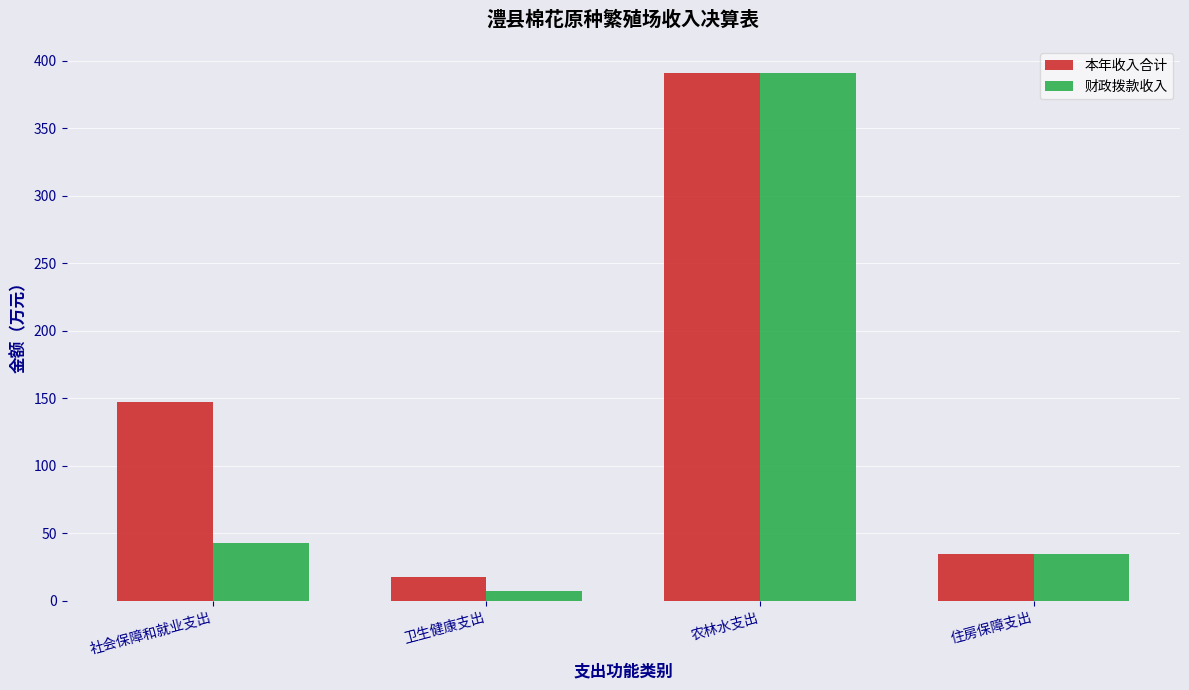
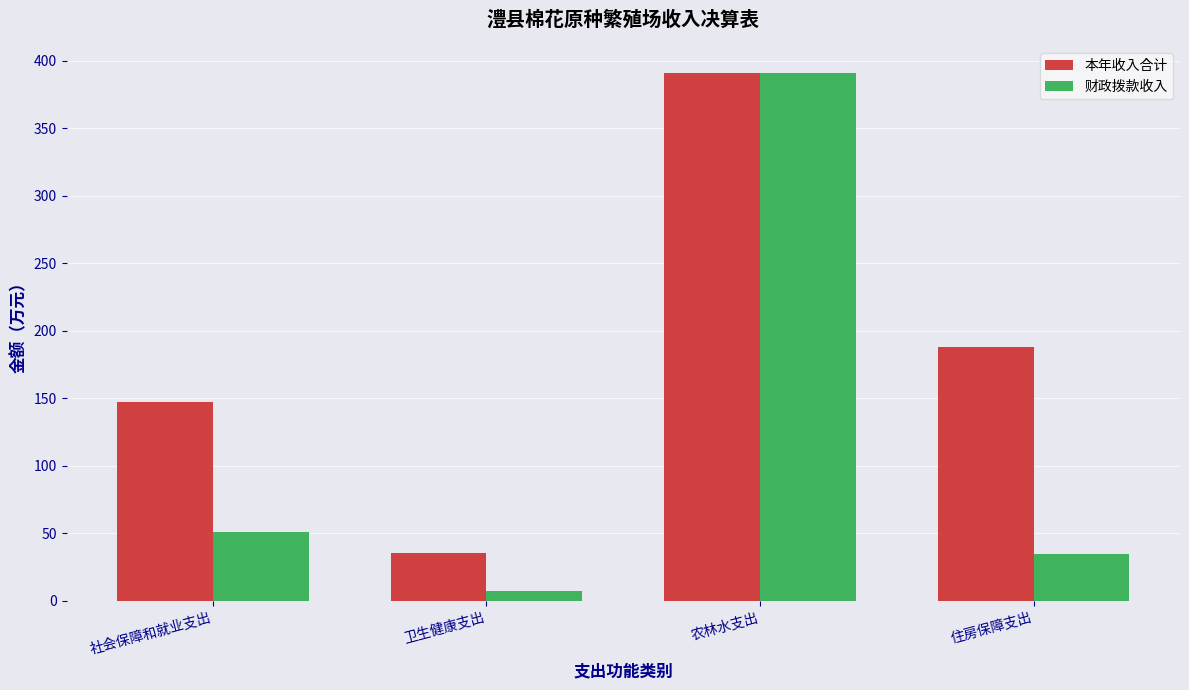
  {
    "本年收入合计": {
      "社会保障和就业支出": 147,
-     "卫生健康支出": 17,
+     "卫生健康支出": 36,
      "农林水支出": 391,
-     "住房保障支出": 35
+     "住房保障支出": 188
    },
    "财政拨款收入": {
-     "社会保障和就业支出": 43,
+     "社会保障和就业支出": 51,
      "卫生健康支出": 7,
      "农林水支出": 391,
      "住房保障支出": 35
    }
  }
